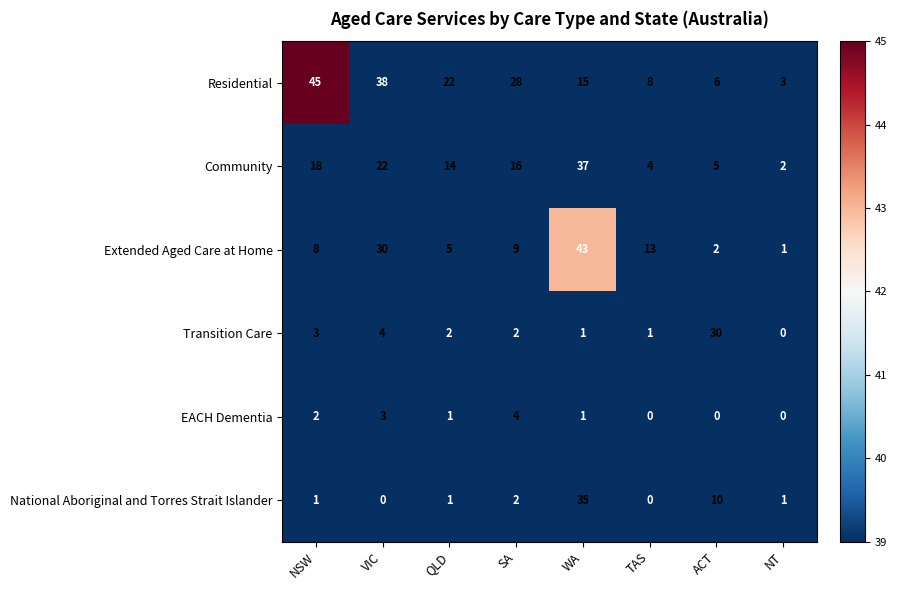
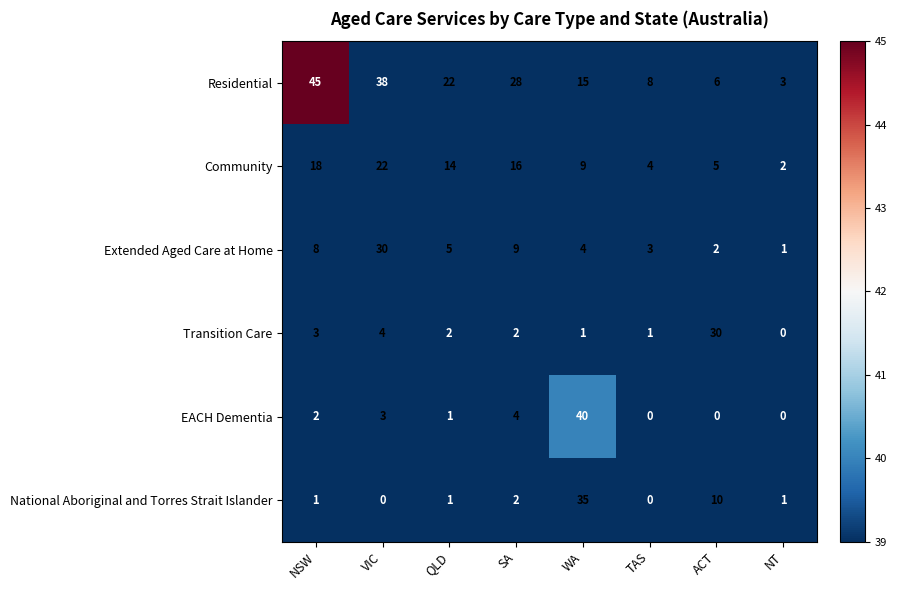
  {
    "Residential": {
      "NSW": 45,
      "VIC": 38,
      "QLD": 22,
      "SA": 28,
      "WA": 15,
      "TAS": 8,
      "ACT": 6,
      "NT": 3
    },
    "Community": {
      "NSW": 18,
      "VIC": 22,
      "QLD": 14,
      "SA": 16,
-     "WA": 37,
+     "WA": 9,
      "TAS": 4,
      "ACT": 5,
      "NT": 2
    },
    "Extended Aged Care at Home": {
      "NSW": 8,
      "VIC": 30,
      "QLD": 5,
      "SA": 9,
-     "WA": 43,
-     "TAS": 13,
+     "WA": 4,
+     "TAS": 3,
      "ACT": 2,
      "NT": 1
    },
    "Transition Care": {
      "NSW": 3,
      "VIC": 4,
      "QLD": 2,
      "SA": 2,
      "WA": 1,
      "TAS": 1,
      "ACT": 30,
      "NT": 0
    },
    "EACH Dementia": {
      "NSW": 2,
      "VIC": 3,
      "QLD": 1,
      "SA": 4,
-     "WA": 1,
+     "WA": 40,
      "TAS": 0,
      "ACT": 0,
      "NT": 0
    },
    "National Aboriginal and Torres Strait Islander": {
      "NSW": 1,
      "VIC": 0,
      "QLD": 1,
      "SA": 2,
      "WA": 35,
      "TAS": 0,
      "ACT": 10,
      "NT": 1
    }
  }
